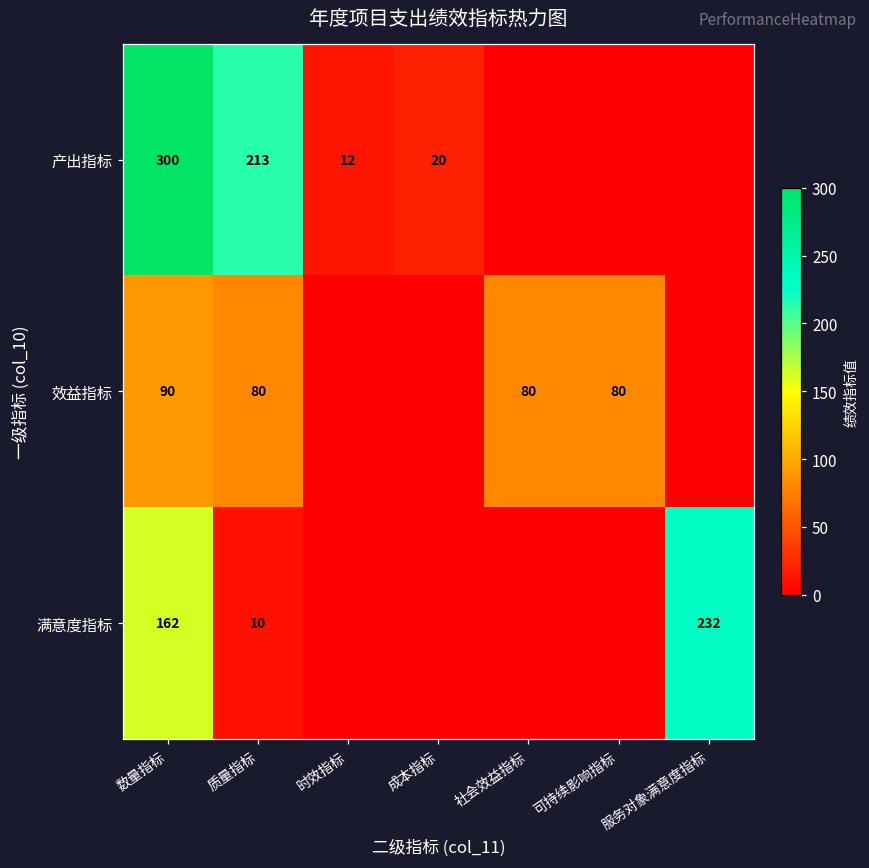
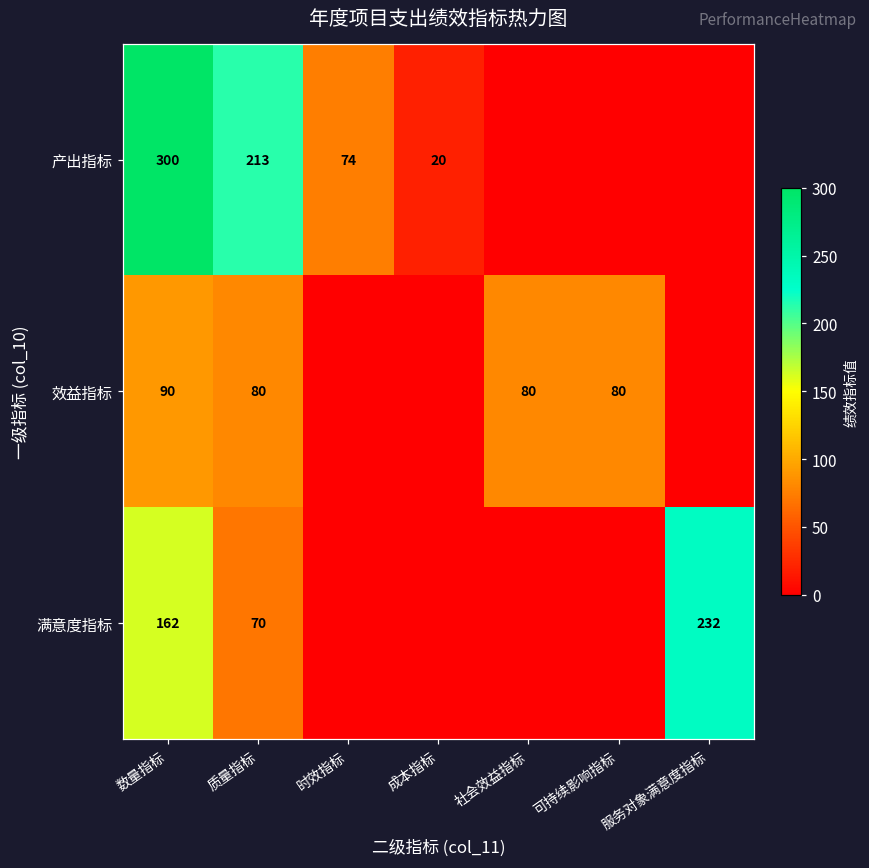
  {
    "产出指标": {
      "数量指标": 300,
      "质量指标": 213,
-     "时效指标": 12,
+     "时效指标": 74,
      "成本指标": 20
    },
    "效益指标": {
      "数量指标": 90,
      "质量指标": 80,
      "社会效益指标": 80,
      "可持续影响指标": 80
    },
    "满意度指标": {
      "数量指标": 162,
-     "质量指标": 10,
+     "质量指标": 70,
      "服务对象满意度指标": 232
    }
  }
